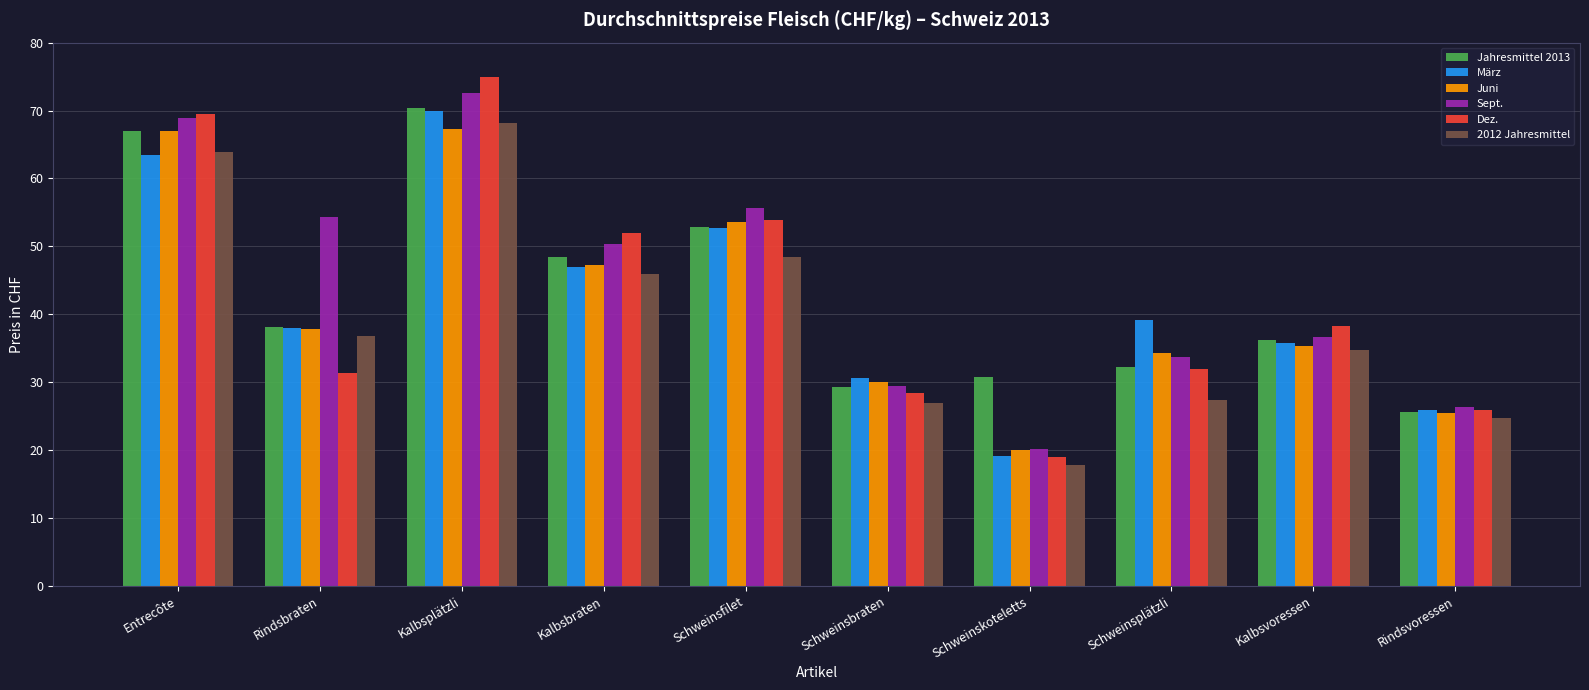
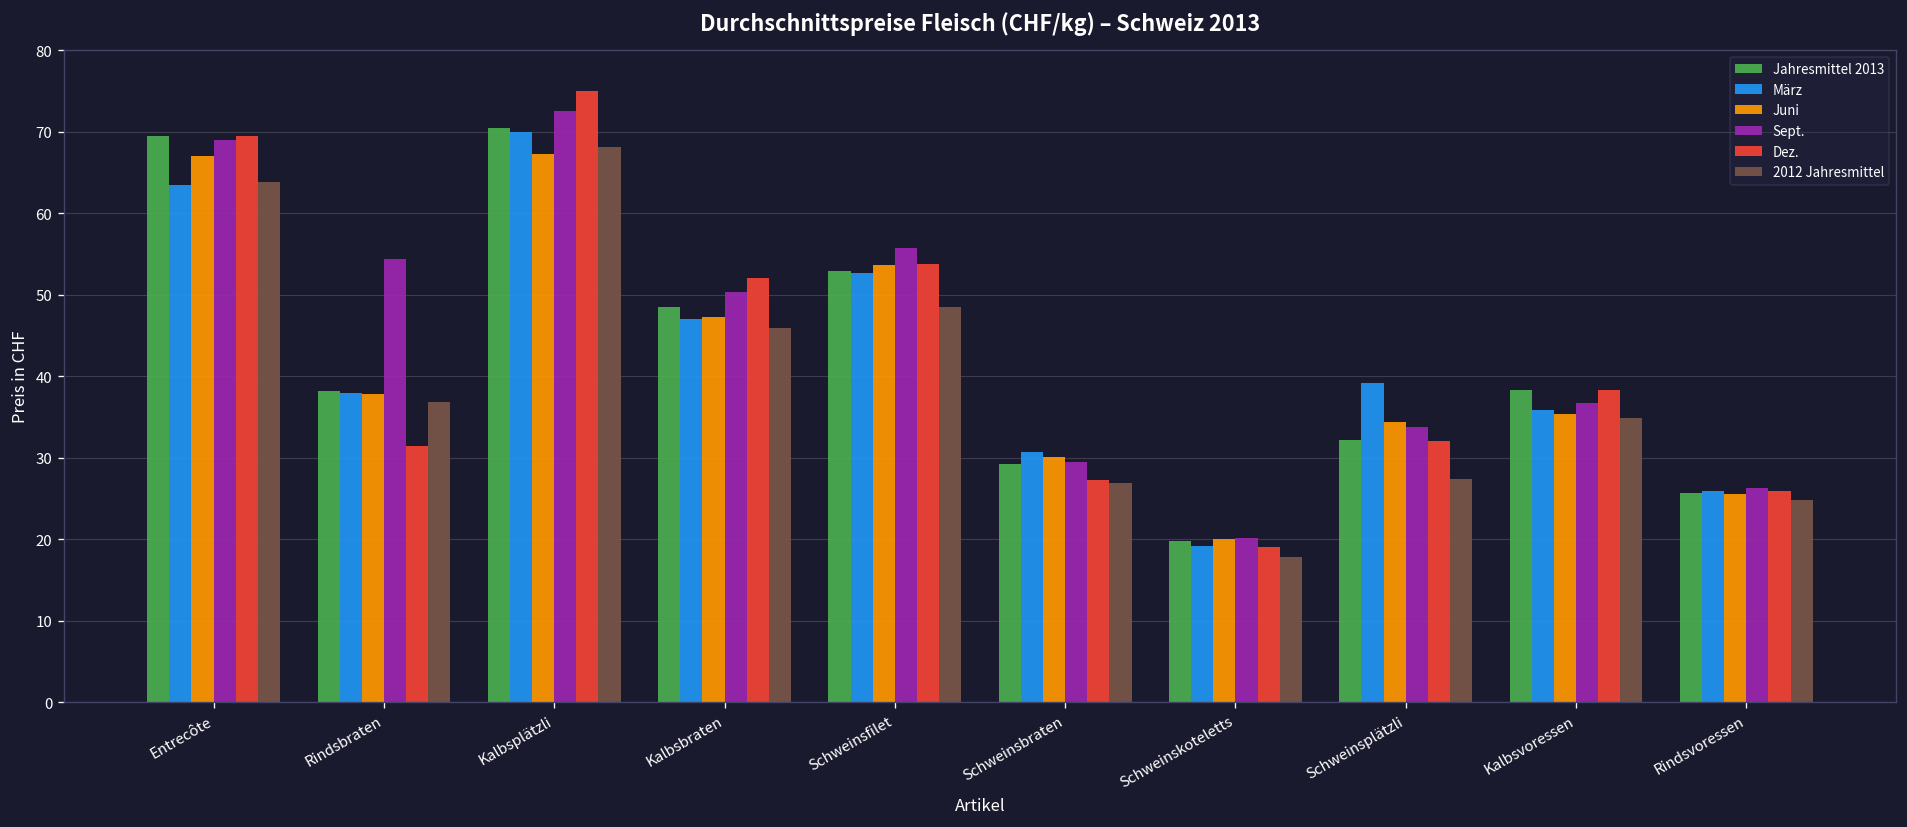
  {
    "Jahresmittel 2013": {
-     "Entrecôte": 67,
+     "Entrecôte": 69,
      "Rindsbraten": 38,
      "Kalbsplätzli": 70,
      "Kalbsbraten": 48,
      "Schweinsfilet": 53,
      "Schweinsbraten": 29,
-     "Schweinskoteletts": 31,
+     "Schweinskoteletts": 20,
      "Schweinsplätzli": 32,
-     "Kalbsvoressen": 36,
+     "Kalbsvoressen": 38,
      "Rindsvoressen": 26
    },
    "März": {
      "Entrecôte": 63,
      "Rindsbraten": 38,
      "Kalbsplätzli": 70,
      "Kalbsbraten": 47,
      "Schweinsfilet": 53,
      "Schweinsbraten": 31,
      "Schweinskoteletts": 19,
      "Schweinsplätzli": 39,
      "Kalbsvoressen": 36,
      "Rindsvoressen": 26
    },
    "Juni": {
      "Entrecôte": 67,
      "Rindsbraten": 38,
      "Kalbsplätzli": 67,
      "Kalbsbraten": 47,
      "Schweinsfilet": 54,
      "Schweinsbraten": 30,
      "Schweinskoteletts": 20,
      "Schweinsplätzli": 34,
      "Kalbsvoressen": 35,
      "Rindsvoressen": 26
    },
    "Sept.": {
      "Entrecôte": 69,
      "Rindsbraten": 54,
      "Kalbsplätzli": 73,
      "Kalbsbraten": 50,
      "Schweinsfilet": 56,
      "Schweinsbraten": 29,
      "Schweinskoteletts": 20,
      "Schweinsplätzli": 34,
      "Kalbsvoressen": 37,
      "Rindsvoressen": 26
    },
    "Dez.": {
      "Entrecôte": 70,
      "Rindsbraten": 31,
      "Kalbsplätzli": 75,
      "Kalbsbraten": 52,
      "Schweinsfilet": 54,
-     "Schweinsbraten": 28,
+     "Schweinsbraten": 27,
      "Schweinskoteletts": 19,
      "Schweinsplätzli": 32,
      "Kalbsvoressen": 38,
      "Rindsvoressen": 26
    },
    "2012 Jahresmittel": {
      "Entrecôte": 64,
      "Rindsbraten": 37,
      "Kalbsplätzli": 68,
      "Kalbsbraten": 46,
      "Schweinsfilet": 48,
      "Schweinsbraten": 27,
      "Schweinskoteletts": 18,
      "Schweinsplätzli": 27,
      "Kalbsvoressen": 35,
      "Rindsvoressen": 25
    }
  }
